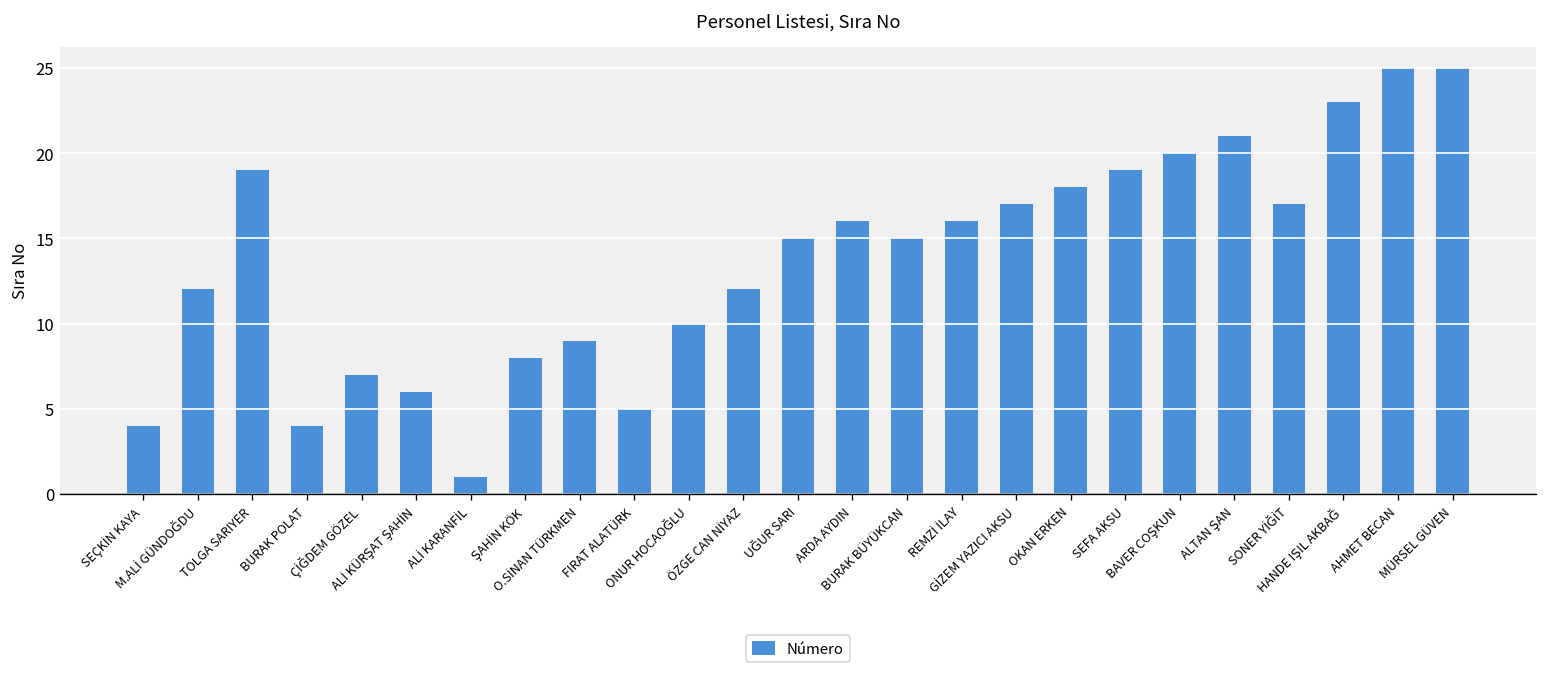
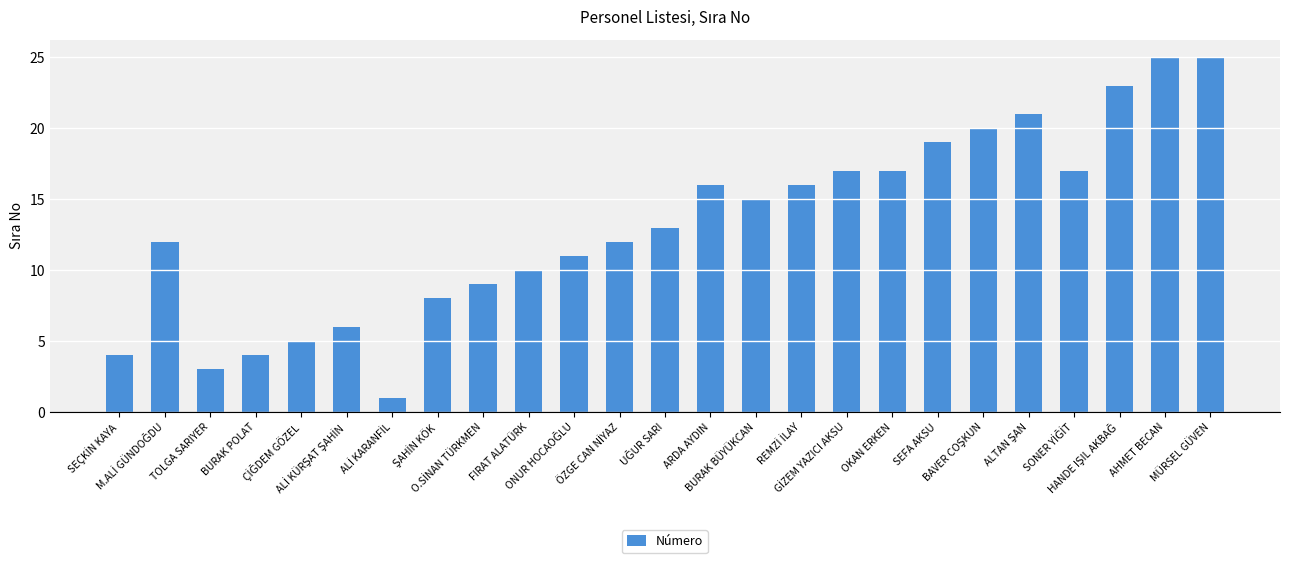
  {
    "SEÇKİN KAYA": 4,
    "M.ALİ GÜNDOĞDU": 12,
-   "TOLGA SARIYER": 19,
+   "TOLGA SARIYER": 3,
    "BURAK POLAT": 4,
-   "ÇİĞDEM GÖZEL": 7,
+   "ÇİĞDEM GÖZEL": 5,
    "ALİ KÜRŞAT ŞAHİN": 6,
    "ALİ KARANFİL": 1,
    "ŞAHİN KÖK": 8,
    "O.SİNAN TÜRKMEN": 9,
-   "FIRAT ALATÜRK": 5,
-   "ONUR HOCAOĞLU": 10,
+   "FIRAT ALATÜRK": 10,
+   "ONUR HOCAOĞLU": 11,
    "ÖZGE CAN NİYAZ": 12,
-   "UĞUR SARI": 15,
+   "UĞUR SARI": 13,
    "ARDA AYDIN": 16,
    "BURAK BÜYÜKCAN": 15,
    "REMZİ İLAY": 16,
    "GİZEM YAZICI AKSU": 17,
-   "OKAN ERKEN": 18,
+   "OKAN ERKEN": 17,
    "SEFA AKSU": 19,
    "BAVER COŞKUN": 20,
    "ALTAN ŞAN": 21,
    "SONER YİĞİT": 17,
    "HANDE IŞIL AKBAĞ": 23,
    "AHMET BECAN": 25,
    "MÜRSEL GÜVEN": 25
  }
